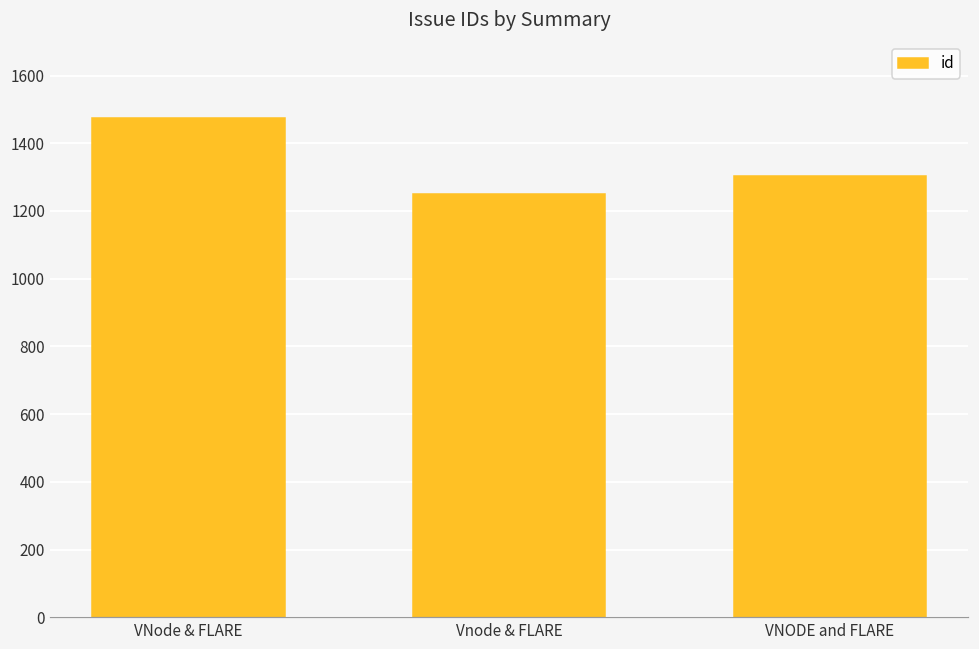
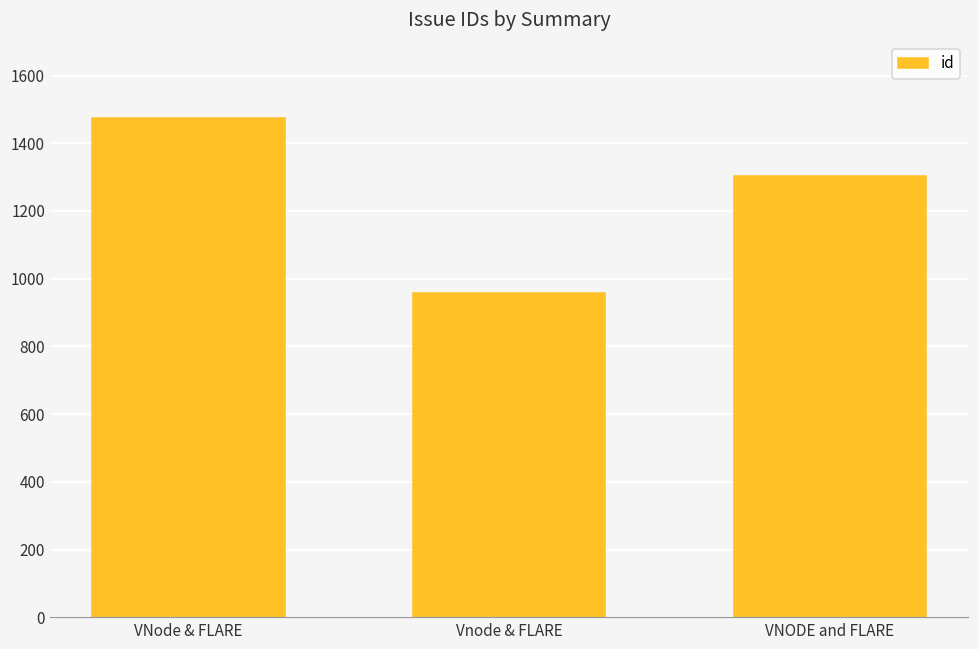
  {
    "VNode & FLARE": 1480,
-   "Vnode & FLARE": 1250,
+   "Vnode & FLARE": 960,
    "VNODE and FLARE": 1300
  }
